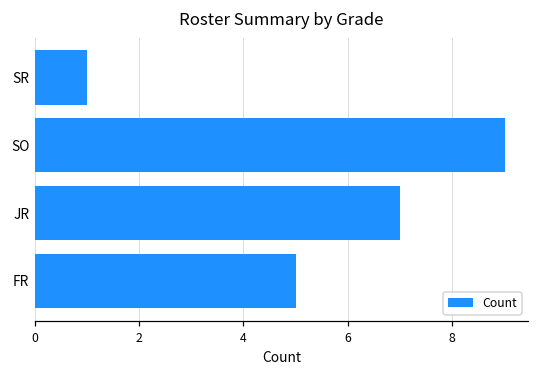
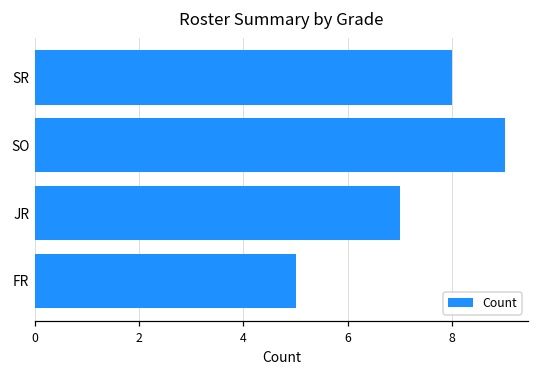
  {
-   "SR": 1,
+   "SR": 8,
    "SO": 9,
    "JR": 7,
    "FR": 5
  }
